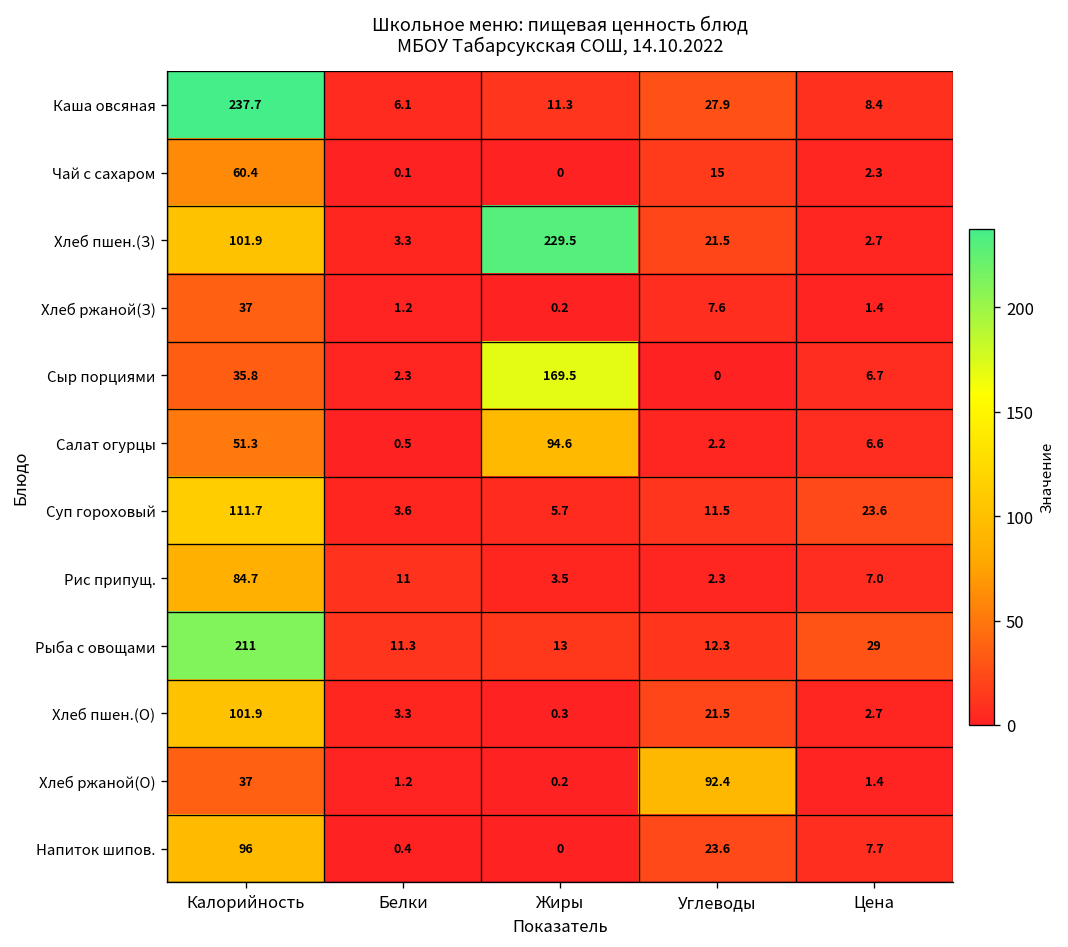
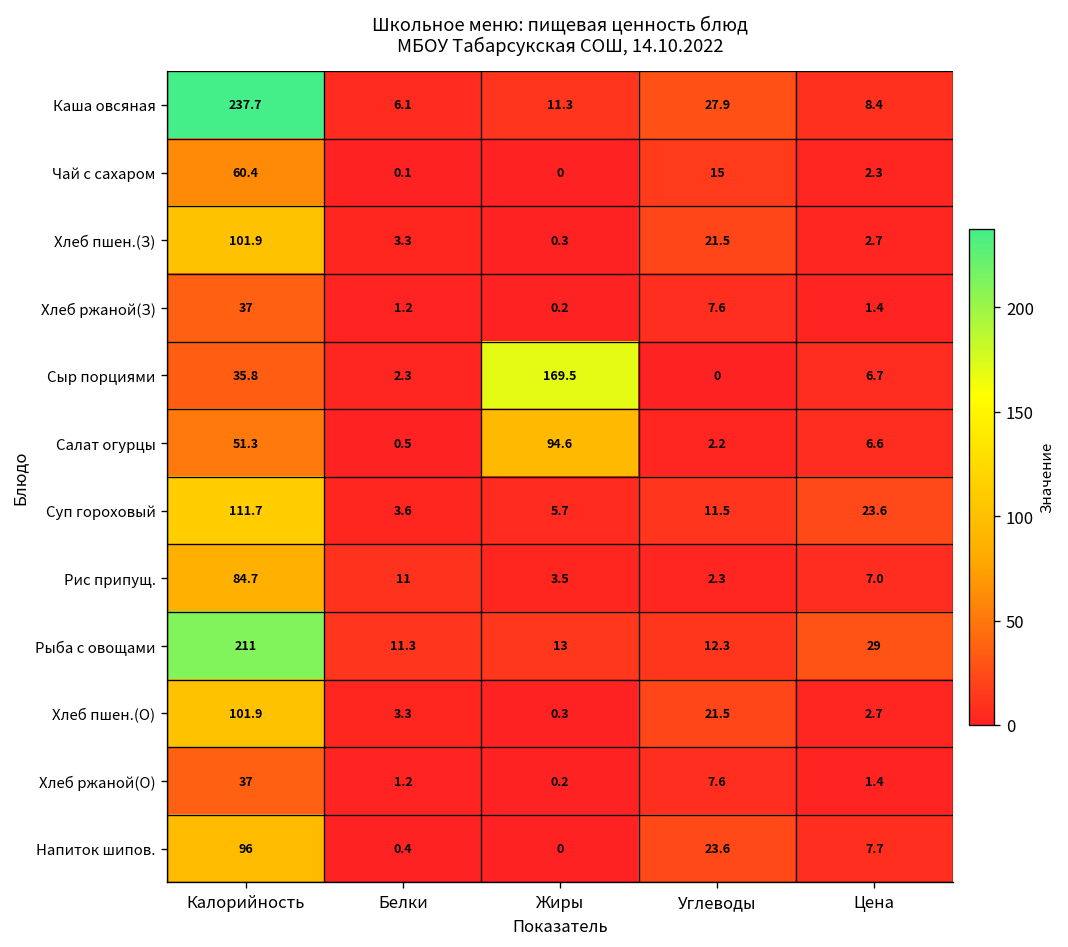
  {
    "Каша овсяная": {
      "Калорийность": 237.7,
      "Белки": 6.1,
      "Жиры": 11.3,
      "Углеводы": 27.9,
      "Цена": 8.4
    },
    "Чай с сахаром": {
      "Калорийность": 60.4,
      "Белки": 0.1,
      "Жиры": 0,
      "Углеводы": 15,
      "Цена": 2.3
    },
    "Хлеб пшен.(З)": {
      "Калорийность": 101.9,
      "Белки": 3.3,
-     "Жиры": 229.5,
+     "Жиры": 0.3,
      "Углеводы": 21.5,
      "Цена": 2.7
    },
    "Хлеб ржаной(З)": {
      "Калорийность": 37,
      "Белки": 1.2,
      "Жиры": 0.2,
      "Углеводы": 7.6,
      "Цена": 1.4
    },
    "Сыр порциями": {
      "Калорийность": 35.8,
      "Белки": 2.3,
      "Жиры": 169.5,
      "Углеводы": 0,
      "Цена": 6.7
    },
    "Салат огурцы": {
      "Калорийность": 51.3,
      "Белки": 0.5,
      "Жиры": 94.6,
      "Углеводы": 2.2,
      "Цена": 6.6
    },
    "Суп гороховый": {
      "Калорийность": 111.7,
      "Белки": 3.6,
      "Жиры": 5.7,
      "Углеводы": 11.5,
      "Цена": 23.6
    },
    "Рис припущ.": {
      "Калорийность": 84.7,
      "Белки": 11,
      "Жиры": 3.5,
      "Углеводы": 2.3,
      "Цена": 7.0
    },
    "Рыба с овощами": {
      "Калорийность": 211,
      "Белки": 11.3,
      "Жиры": 13,
      "Углеводы": 12.3,
      "Цена": 29
    },
    "Хлеб пшен.(О)": {
      "Калорийность": 101.9,
      "Белки": 3.3,
      "Жиры": 0.3,
      "Углеводы": 21.5,
      "Цена": 2.7
    },
    "Хлеб ржаной(О)": {
      "Калорийность": 37,
      "Белки": 1.2,
      "Жиры": 0.2,
-     "Углеводы": 92.4,
+     "Углеводы": 7.6,
      "Цена": 1.4
    },
    "Напиток шипов.": {
      "Калорийность": 96,
      "Белки": 0.4,
      "Жиры": 0,
      "Углеводы": 23.6,
      "Цена": 7.7
    }
  }
